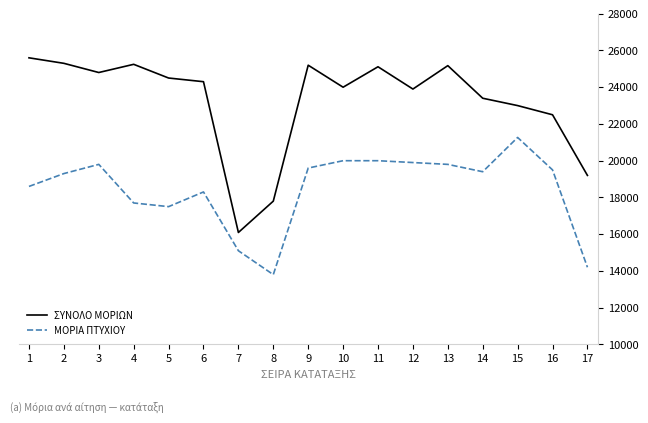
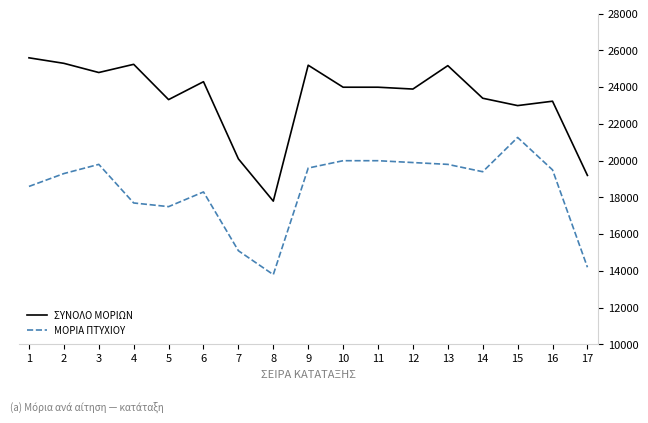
  {
    "ΣΥΝΟΛΟ ΜΟΡΙΩΝ": {
      "1": 25600,
      "2": 25300,
      "3": 24800,
      "4": 25200,
-     "5": 24500,
+     "5": 23300,
      "6": 24300,
-     "7": 16100,
+     "7": 20100,
      "8": 17800,
      "9": 25200,
      "10": 24000,
-     "11": 25100,
+     "11": 24000,
      "12": 23900,
      "13": 25200,
      "14": 23400,
      "15": 23000,
-     "16": 22500,
+     "16": 23200,
      "17": 19200
    },
    "ΜΟΡΙΑ ΠΤΥΧΙΟΥ": {
      "1": 18600,
      "2": 19300,
      "3": 19800,
      "4": 17700,
      "5": 17500,
      "6": 18300,
      "7": 15100,
      "8": 13800,
      "9": 19600,
      "10": 20000,
      "11": 20000,
      "12": 19900,
      "13": 19800,
      "14": 19400,
      "15": 21300,
      "16": 19500,
      "17": 14200
    }
  }
